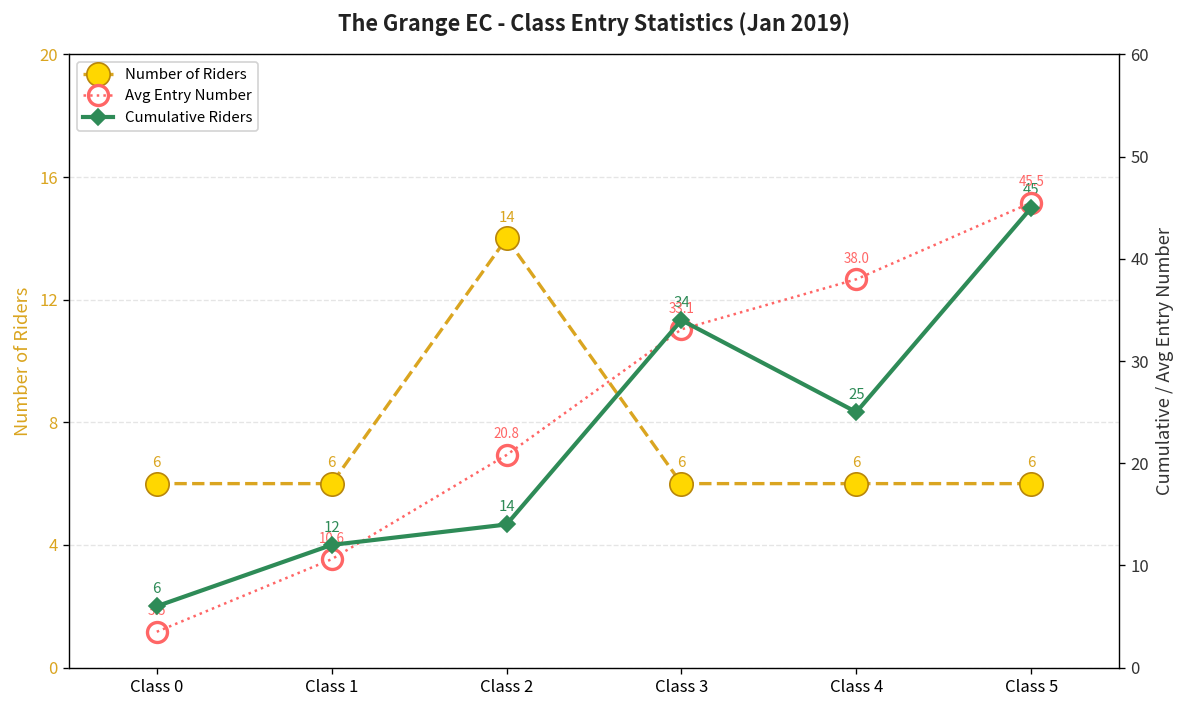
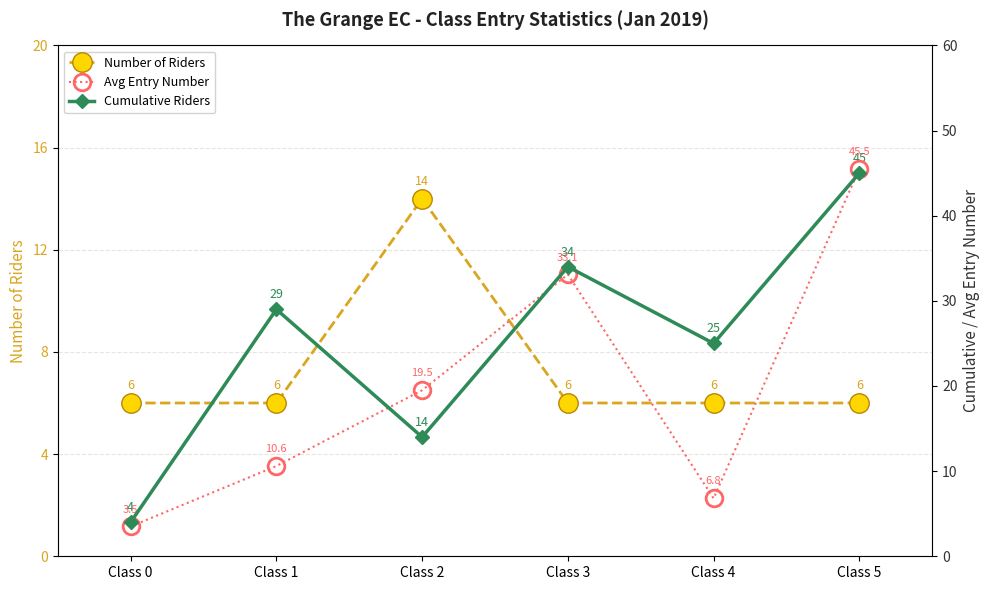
  {
    "Number of Riders": {
      "Class 0": 6,
      "Class 1": 6,
      "Class 2": 14,
      "Class 3": 6,
      "Class 4": 6,
      "Class 5": 6
    },
    "Cumulative Riders": {
-     "Class 0": 6,
-     "Class 1": 12,
+     "Class 0": 4,
+     "Class 1": 29,
      "Class 2": 14,
      "Class 4": 25
    },
    "Avg Entry Number": {
-     "Class 2": 20.8,
-     "Class 4": 38.0
+     "Class 2": 19.5,
+     "Class 4": 6.8
    }
  }
